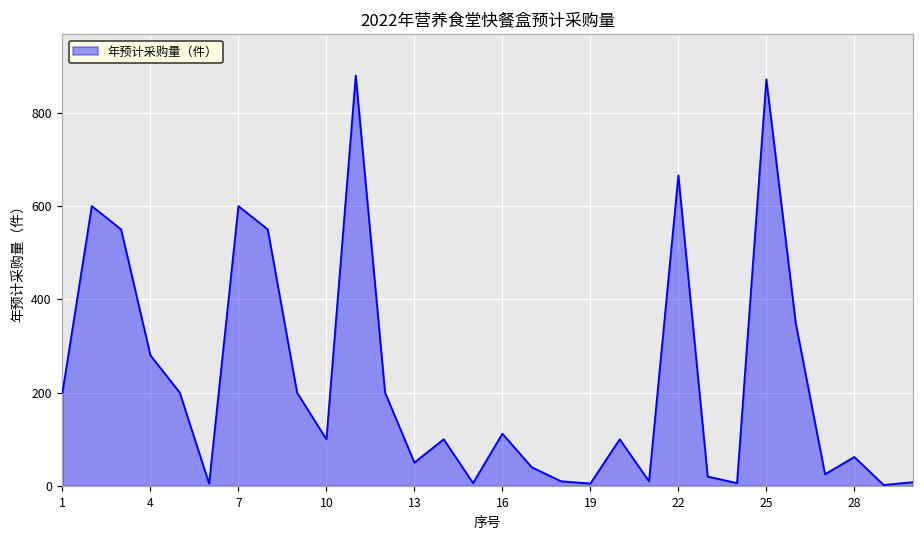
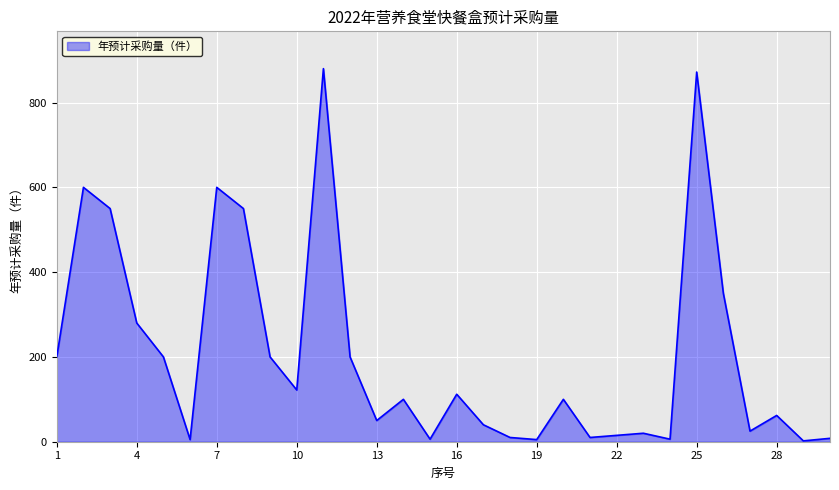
  {
    "1": 200,
    "4": 280,
    "7": 600,
-   "10": 100,
+   "10": 120,
    "13": 50,
    "16": 110,
    "19": 10,
-   "22": 670,
+   "22": 20,
    "25": 870,
    "28": 60
  }
